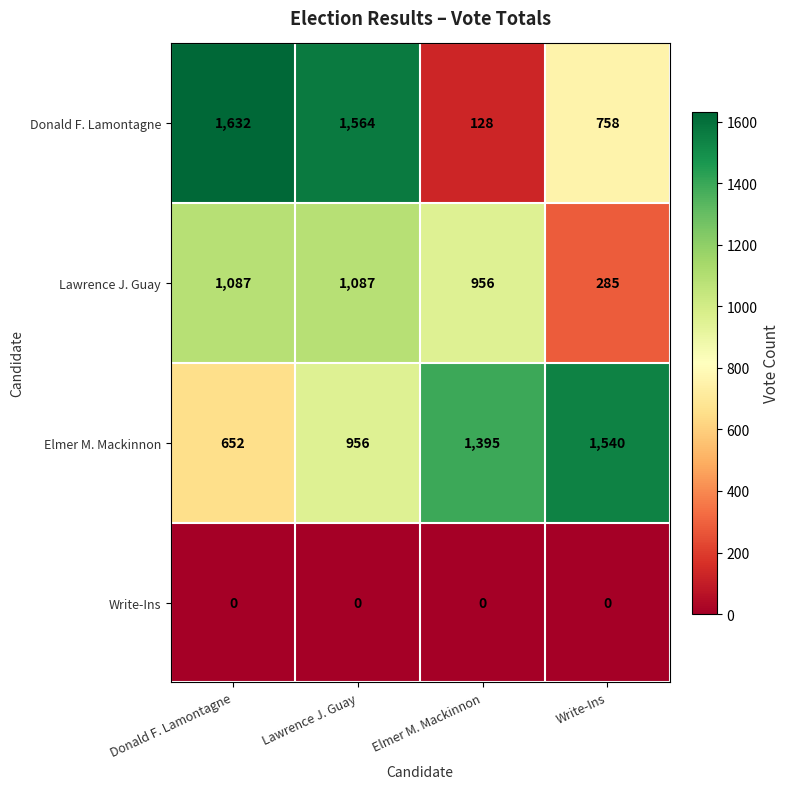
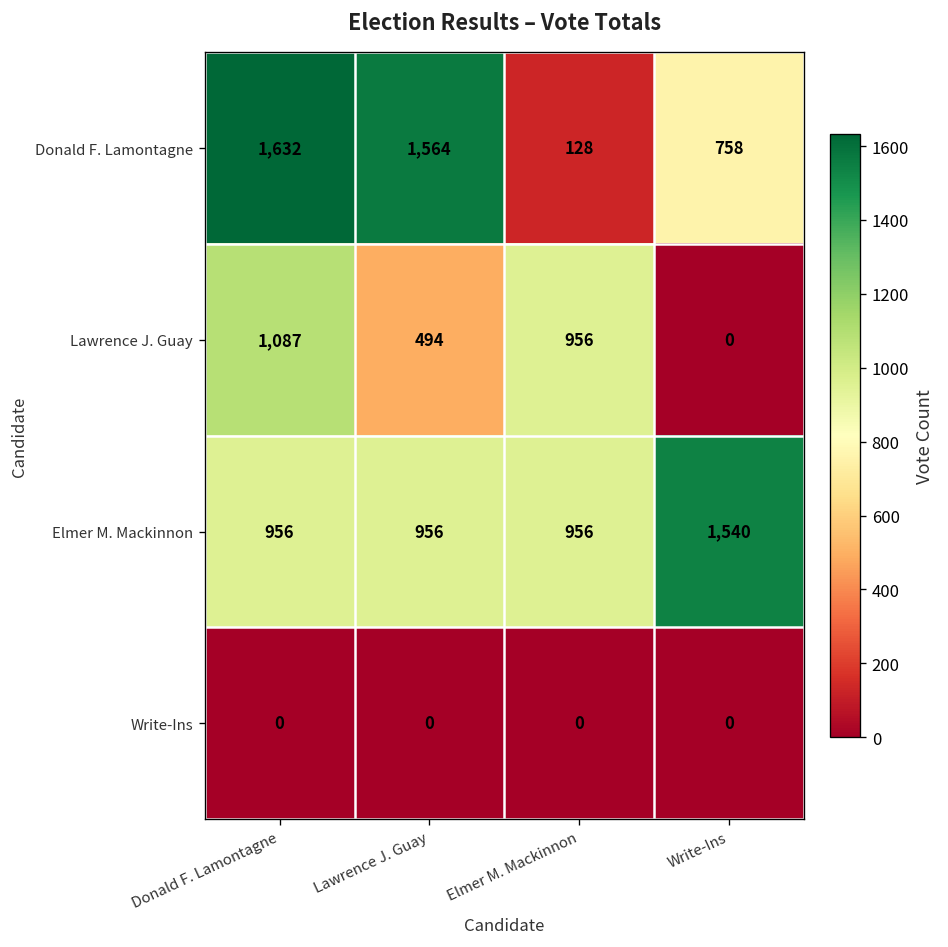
  {
    "Donald F. Lamontagne": {
      "Donald F. Lamontagne": "1,632",
      "Lawrence J. Guay": "1,564",
      "Elmer M. Mackinnon": "128",
      "Write-Ins": "758"
    },
    "Lawrence J. Guay": {
      "Donald F. Lamontagne": "1,087",
-     "Lawrence J. Guay": "1,087",
+     "Lawrence J. Guay": "494",
      "Elmer M. Mackinnon": "956",
-     "Write-Ins": "285"
+     "Write-Ins": "0"
    },
    "Elmer M. Mackinnon": {
-     "Donald F. Lamontagne": "652",
+     "Donald F. Lamontagne": "956",
      "Lawrence J. Guay": "956",
-     "Elmer M. Mackinnon": "1,395",
+     "Elmer M. Mackinnon": "956",
      "Write-Ins": "1,540"
    },
    "Write-Ins": {
      "Donald F. Lamontagne": "0",
      "Lawrence J. Guay": "0",
      "Elmer M. Mackinnon": "0",
      "Write-Ins": "0"
    }
  }
